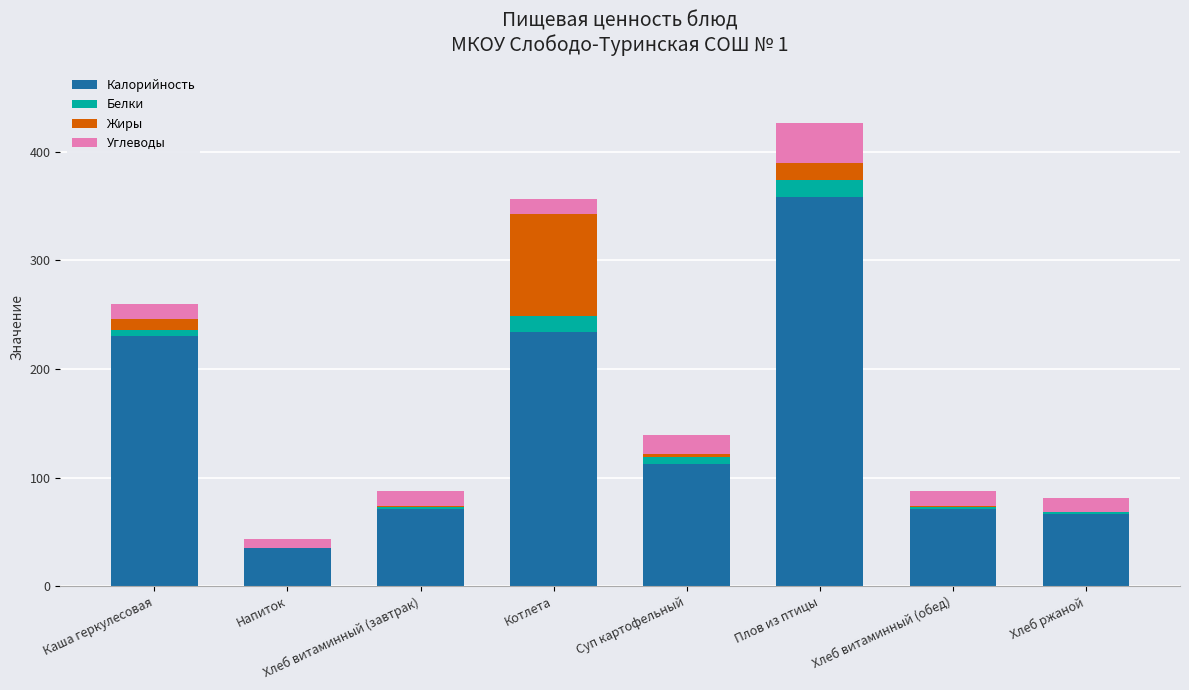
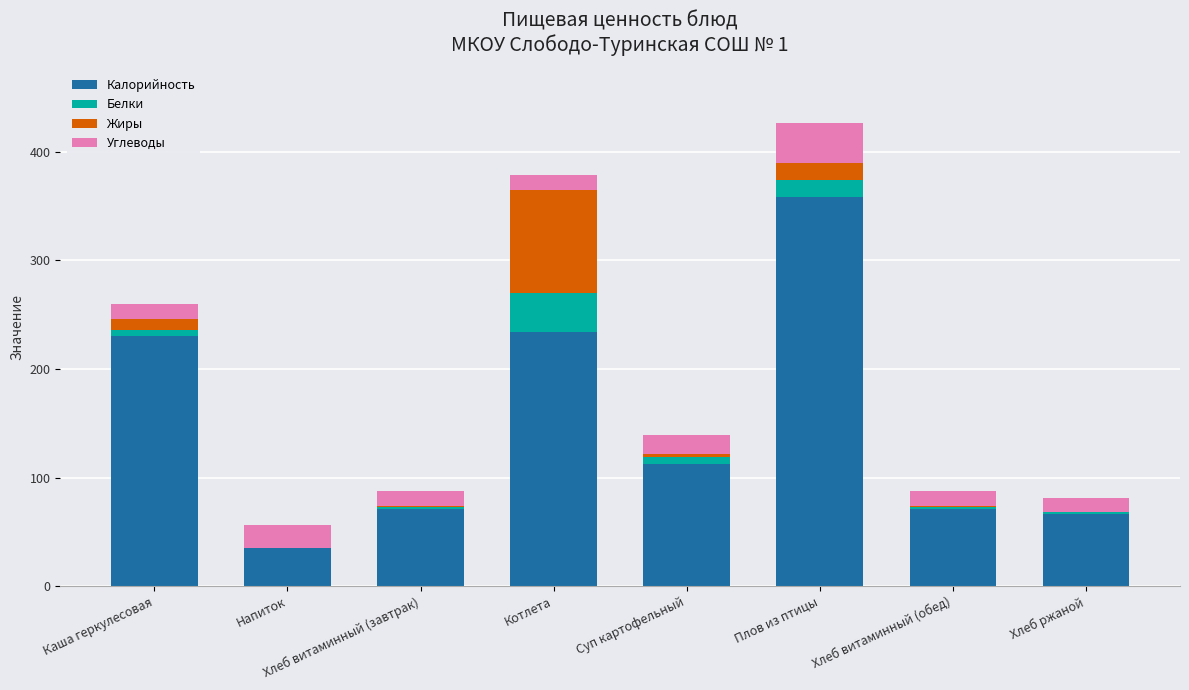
  {
    "Калорийность": {
      "Каша геркулесовая": 230,
      "Напиток": 35,
      "Хлеб витаминный (завтрак)": 71,
      "Котлета": 234,
      "Суп картофельный": 112,
      "Плов из птицы": 358,
      "Хлеб витаминный (обед)": 71,
      "Хлеб ржаной": 66
    },
    "Белки": {
      "Каша геркулесовая": 6,
      "Напиток": 0,
      "Хлеб витаминный (завтрак)": 2,
-     "Котлета": 14,
+     "Котлета": 36,
      "Суп картофельный": 6,
      "Плов из птицы": 16,
      "Хлеб витаминный (обед)": 2
    },
    "Жиры": {
      "Каша геркулесовая": 10,
      "Напиток": 0,
      "Котлета": 94,
      "Суп картофельный": 4,
      "Плов из птицы": 16
    },
    "Углеводы": {
      "Каша геркулесовая": 14,
-     "Напиток": 9,
+     "Напиток": 21,
      "Хлеб витаминный (завтрак)": 14,
      "Котлета": 14,
      "Суп картофельный": 17,
      "Плов из птицы": 36,
      "Хлеб витаминный (обед)": 14,
      "Хлеб ржаной": 13
    }
  }
